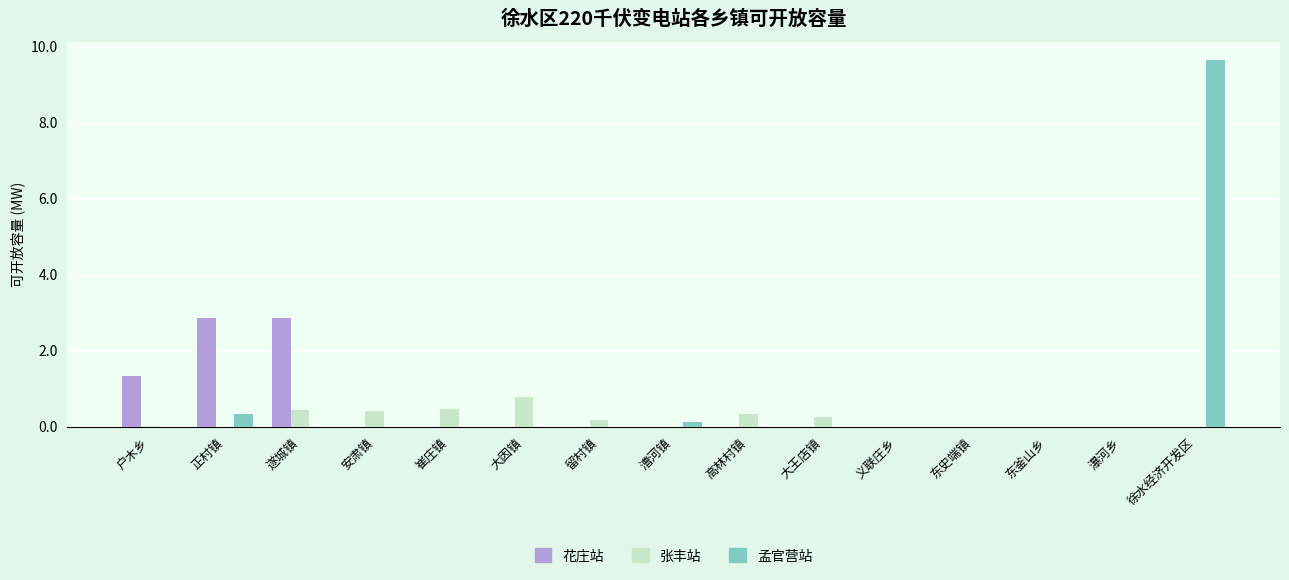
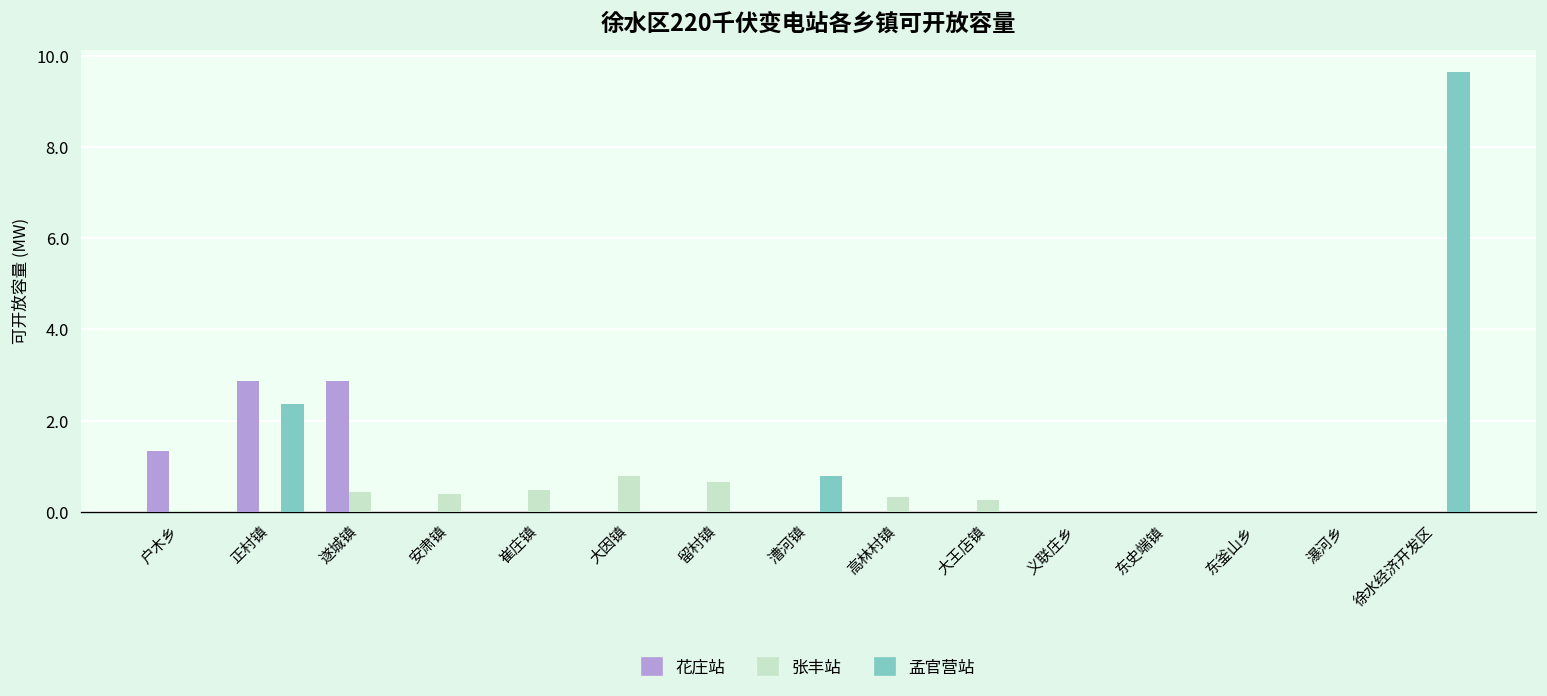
  {
    "花庄站": {
      "户木乡": 1.3,
      "正村镇": 2.9,
      "遂城镇": 2.9,
      "安肃镇": 0.0,
      "崔庄镇": 0.0,
      "大因镇": 0.0,
      "留村镇": 0.0,
      "漕河镇": 0.0,
      "高林村镇": 0.0,
      "大王店镇": 0.0,
      "义联庄乡": 0.0,
      "东史端镇": 0.0,
      "东釜山乡": 0.0,
      "瀑河乡": 0.0,
      "徐水经济开发区": 0.0
    },
    "张丰站": {
      "正村镇": 0.0,
      "遂城镇": 0.4,
      "安肃镇": 0.4,
      "崔庄镇": 0.5,
      "大因镇": 0.8,
-     "留村镇": 0.2,
+     "留村镇": 0.6,
      "漕河镇": 0.0,
      "高林村镇": 0.3,
      "大王店镇": 0.3,
      "义联庄乡": 0.0,
      "东史端镇": 0.0,
      "东釜山乡": 0.0,
      "瀑河乡": 0.0,
      "徐水经济开发区": 0.0
    },
    "孟官营站": {
      "户木乡": 0.0,
-     "正村镇": 0.3,
+     "正村镇": 2.4,
      "遂城镇": 0.0,
      "安肃镇": 0.0,
      "崔庄镇": 0.0,
      "大因镇": 0.0,
      "留村镇": 0.0,
-     "漕河镇": 0.1,
+     "漕河镇": 0.8,
      "高林村镇": 0.0,
      "大王店镇": 0.0,
      "义联庄乡": 0.0,
      "东史端镇": 0.0,
      "东釜山乡": 0.0,
      "瀑河乡": 0.0,
      "徐水经济开发区": 9.7
    }
  }
